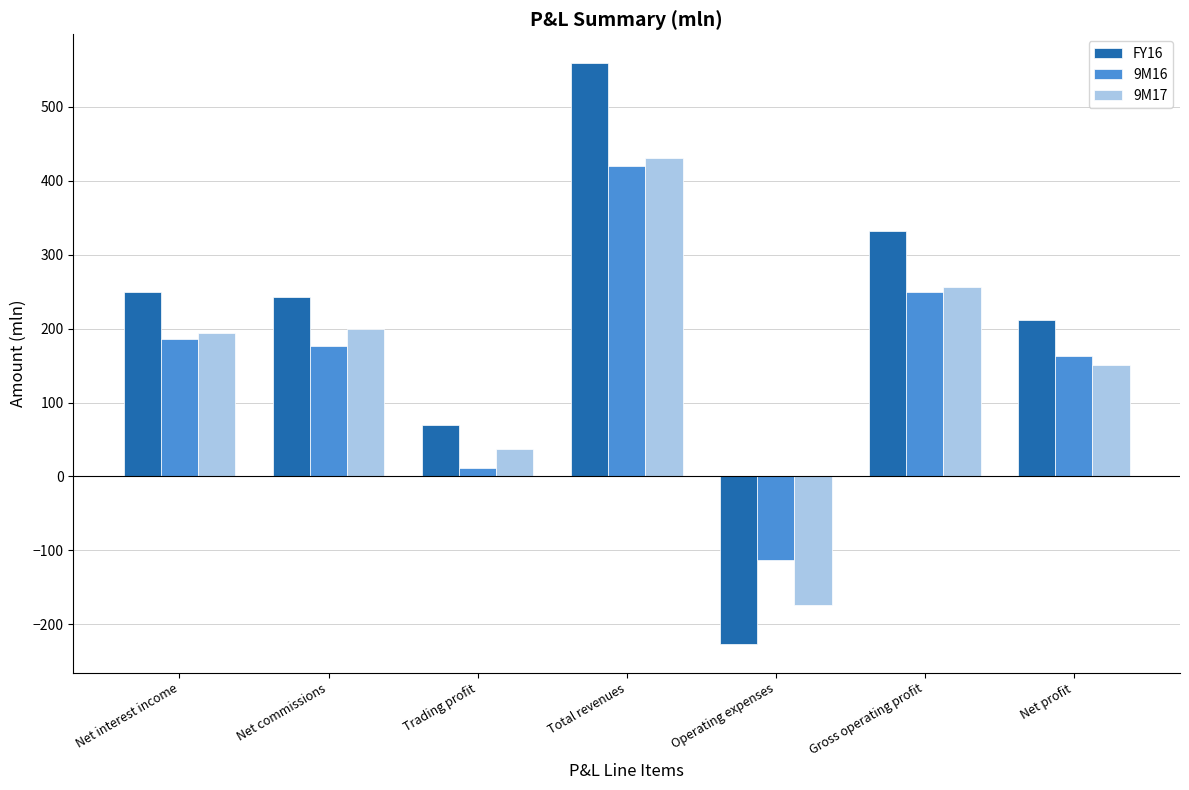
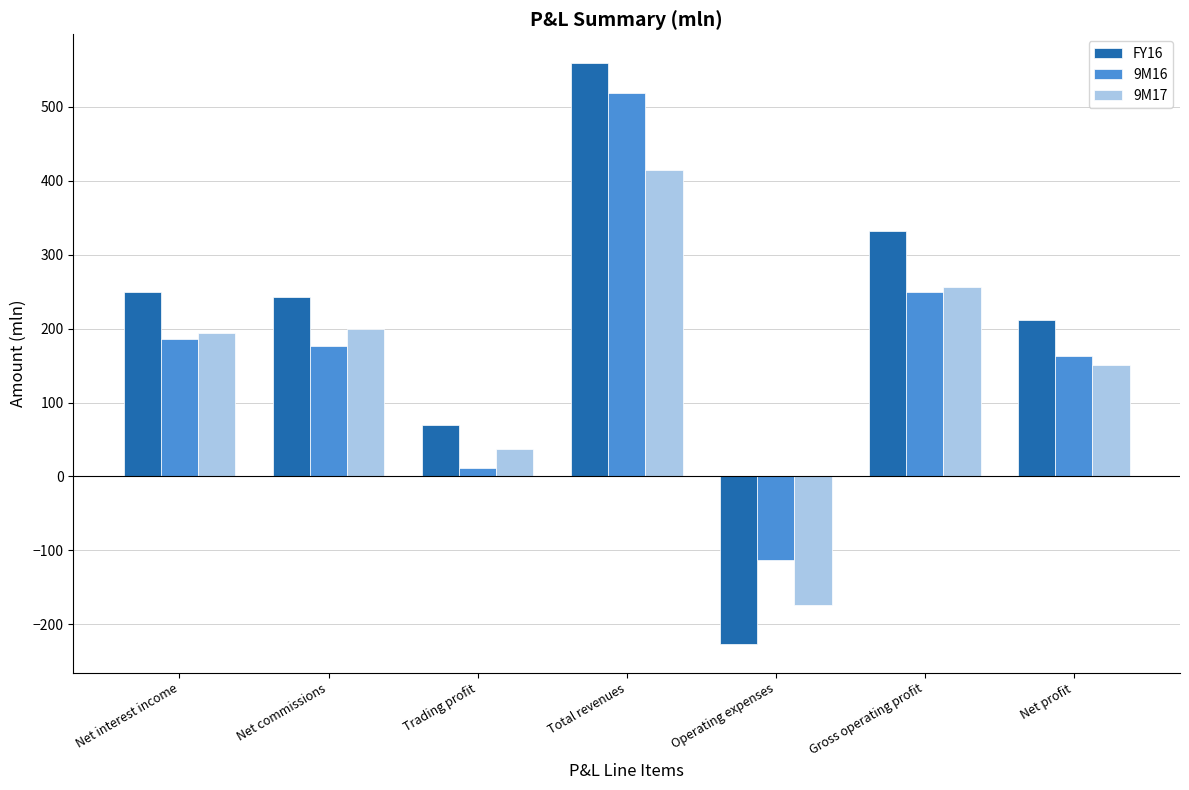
  {
    "FY16": {
      "Net interest income": 250,
      "Net commissions": 240,
      "Trading profit": 70,
      "Total revenues": 560,
      "Operating expenses": -230,
      "Gross operating profit": 330,
      "Net profit": 210
    },
    "9M16": {
      "Net interest income": 190,
      "Net commissions": 180,
      "Trading profit": 10,
-     "Total revenues": 420,
+     "Total revenues": 520,
      "Operating expenses": -110,
      "Gross operating profit": 250,
      "Net profit": 160
    },
    "9M17": {
      "Net interest income": 190,
      "Net commissions": 200,
      "Trading profit": 40,
-     "Total revenues": 430,
+     "Total revenues": 410,
      "Operating expenses": -170,
      "Gross operating profit": 260,
      "Net profit": 150
    }
  }
